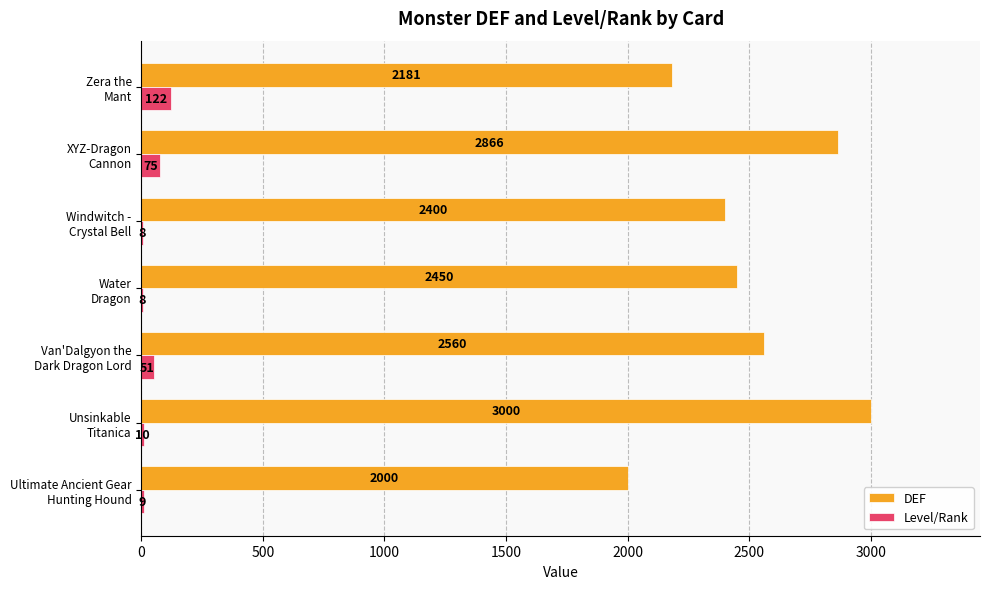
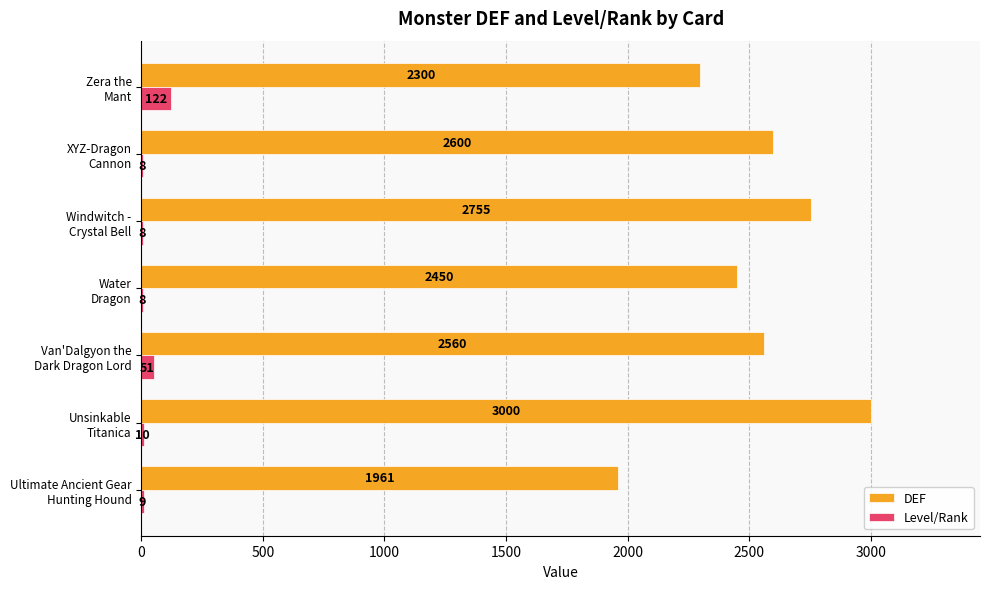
  {
    "DEF": {
-     "Zera the Mant": 2181,
-     "XYZ-Dragon Cannon": 2866,
-     "Windwitch - Crystal Bell": 2400,
+     "Zera the Mant": 2300,
+     "XYZ-Dragon Cannon": 2600,
+     "Windwitch - Crystal Bell": 2755,
      "Water Dragon": 2450,
      "Van'Dalgyon the Dark Dragon Lord": 2560,
      "Unsinkable Titanica": 3000,
-     "Ultimate Ancient Gear Hunting Hound": 2000
+     "Ultimate Ancient Gear Hunting Hound": 1961
    },
    "Level/Rank": {
      "Zera the Mant": 122,
-     "XYZ-Dragon Cannon": 75,
+     "XYZ-Dragon Cannon": 8,
      "Windwitch - Crystal Bell": 8,
      "Water Dragon": 8,
      "Van'Dalgyon the Dark Dragon Lord": 51,
      "Unsinkable Titanica": 10,
      "Ultimate Ancient Gear Hunting Hound": 9
    }
  }
